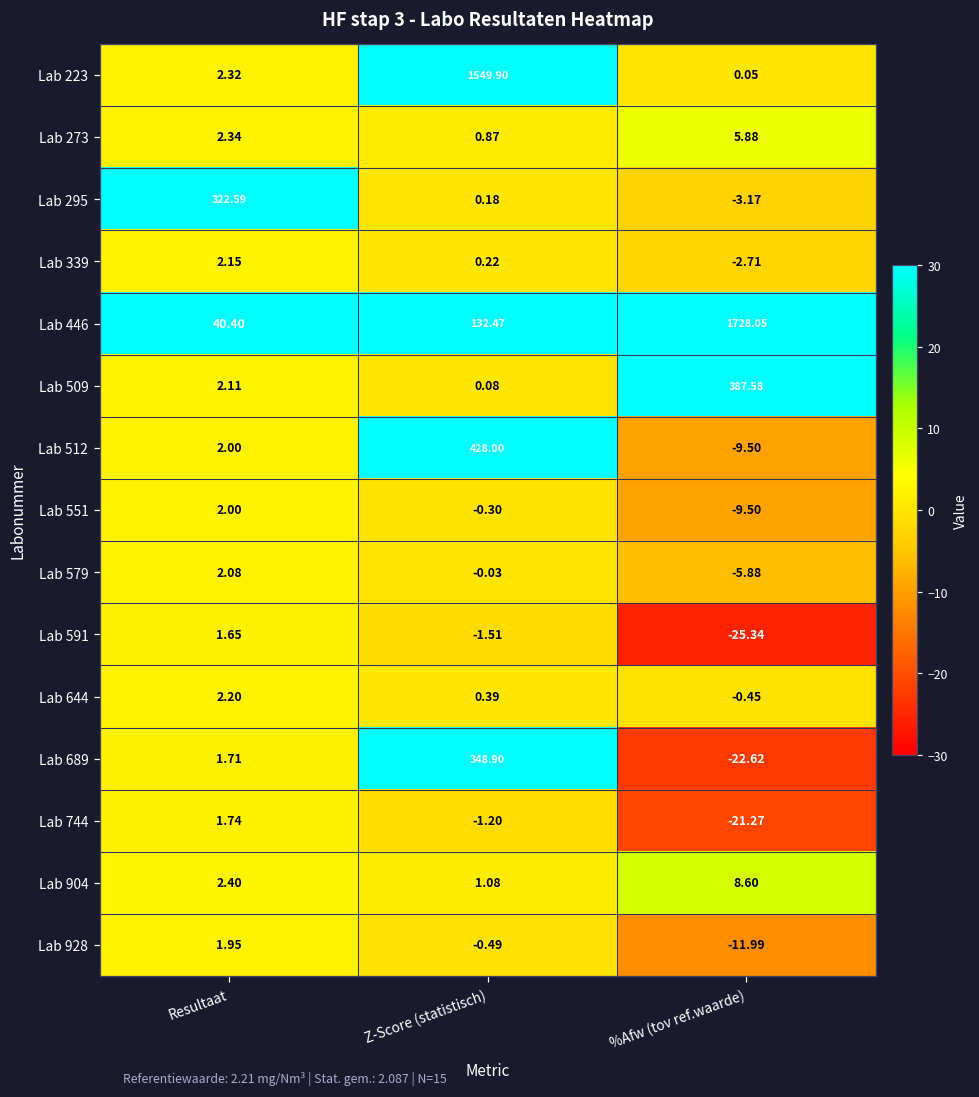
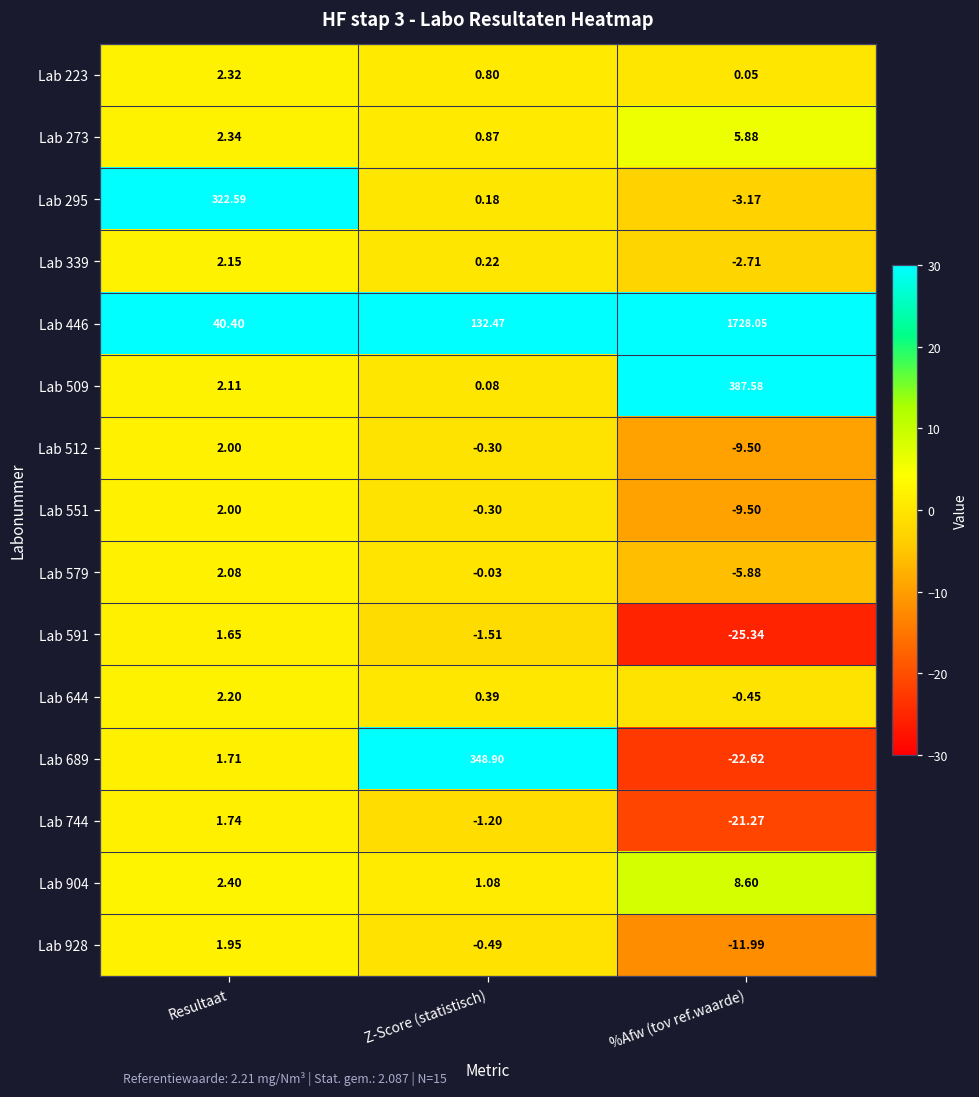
  {
    "Lab 223": {
      "Resultaat": 2.32,
-     "Z-Score (statistisch)": 1549.90,
+     "Z-Score (statistisch)": 0.80,
      "%Afw (tov ref.waarde)": 0.05
    },
    "Lab 273": {
      "Resultaat": 2.34,
      "Z-Score (statistisch)": 0.87,
      "%Afw (tov ref.waarde)": 5.88
    },
    "Lab 295": {
      "Resultaat": 322.59,
      "Z-Score (statistisch)": 0.18,
      "%Afw (tov ref.waarde)": -3.17
    },
    "Lab 339": {
      "Resultaat": 2.15,
      "Z-Score (statistisch)": 0.22,
      "%Afw (tov ref.waarde)": -2.71
    },
    "Lab 446": {
      "Resultaat": 40.40,
      "Z-Score (statistisch)": 132.47,
      "%Afw (tov ref.waarde)": 1728.05
    },
    "Lab 509": {
      "Resultaat": 2.11,
      "Z-Score (statistisch)": 0.08,
      "%Afw (tov ref.waarde)": 387.58
    },
    "Lab 512": {
      "Resultaat": 2.00,
-     "Z-Score (statistisch)": 428.00,
+     "Z-Score (statistisch)": -0.30,
      "%Afw (tov ref.waarde)": -9.50
    },
    "Lab 551": {
      "Resultaat": 2.00,
      "Z-Score (statistisch)": -0.30,
      "%Afw (tov ref.waarde)": -9.50
    },
    "Lab 579": {
      "Resultaat": 2.08,
      "Z-Score (statistisch)": -0.03,
      "%Afw (tov ref.waarde)": -5.88
    },
    "Lab 591": {
      "Resultaat": 1.65,
      "Z-Score (statistisch)": -1.51,
      "%Afw (tov ref.waarde)": -25.34
    },
    "Lab 644": {
      "Resultaat": 2.20,
      "Z-Score (statistisch)": 0.39,
      "%Afw (tov ref.waarde)": -0.45
    },
    "Lab 689": {
      "Resultaat": 1.71,
      "Z-Score (statistisch)": 348.90,
      "%Afw (tov ref.waarde)": -22.62
    },
    "Lab 744": {
      "Resultaat": 1.74,
      "Z-Score (statistisch)": -1.20,
      "%Afw (tov ref.waarde)": -21.27
    },
    "Lab 904": {
      "Resultaat": 2.40,
      "Z-Score (statistisch)": 1.08,
      "%Afw (tov ref.waarde)": 8.60
    },
    "Lab 928": {
      "Resultaat": 1.95,
      "Z-Score (statistisch)": -0.49,
      "%Afw (tov ref.waarde)": -11.99
    }
  }
